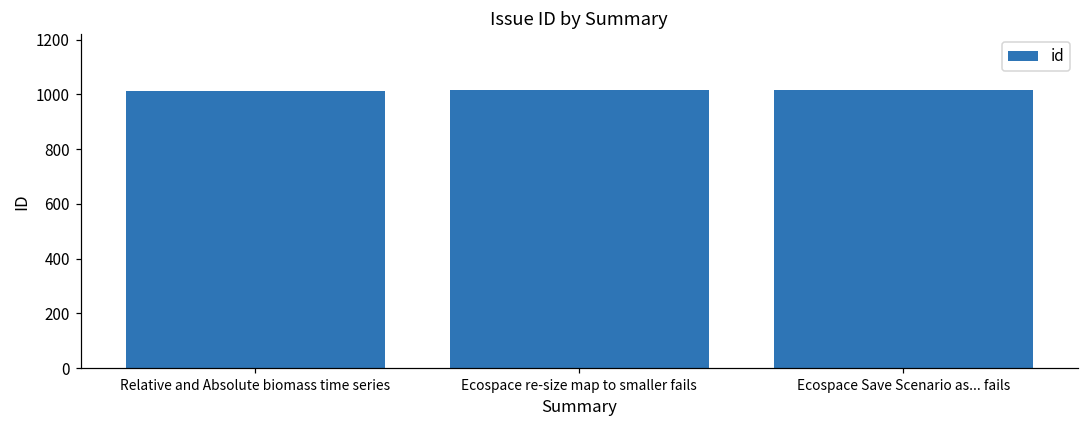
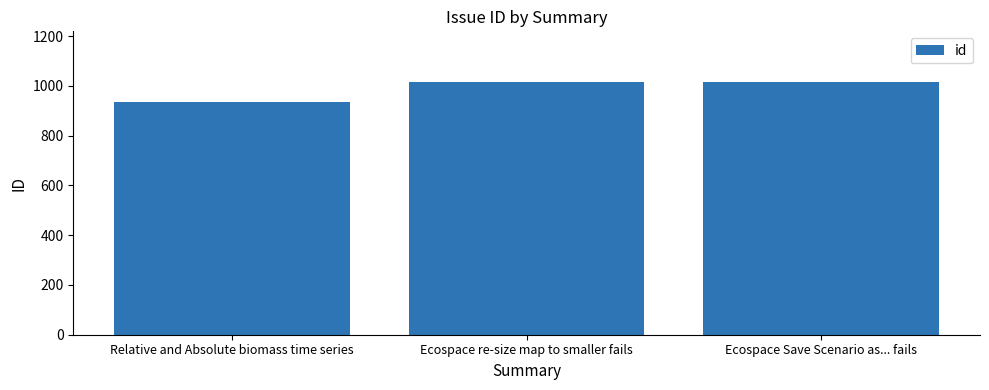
  {
-   "Relative and Absolute biomass time series": 1010,
+   "Relative and Absolute biomass time series": 940,
    "Ecospace re-size map to smaller fails": 1020,
    "Ecospace Save Scenario as... fails": 1020
  }
